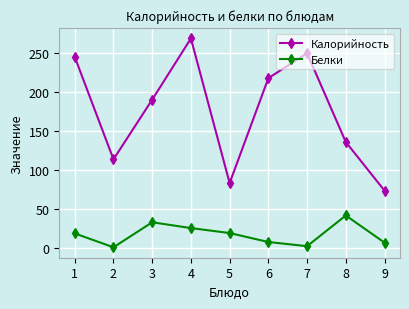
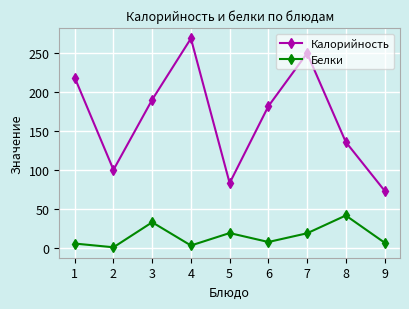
  {
    "Калорийность": {
-     "1": 250,
-     "2": 110,
+     "1": 220,
+     "2": 100,
      "3": 190,
      "4": 270,
      "5": 80,
-     "6": 220,
+     "6": 180,
      "8": 140,
      "9": 70
    },
    "Белки": {
-     "1": 20,
+     "1": 10,
      "2": 0,
      "3": 30,
-     "4": 30,
+     "4": 0,
      "5": 20,
      "6": 10,
-     "7": 0,
+     "7": 20,
      "8": 40,
      "9": 10
    }
  }
